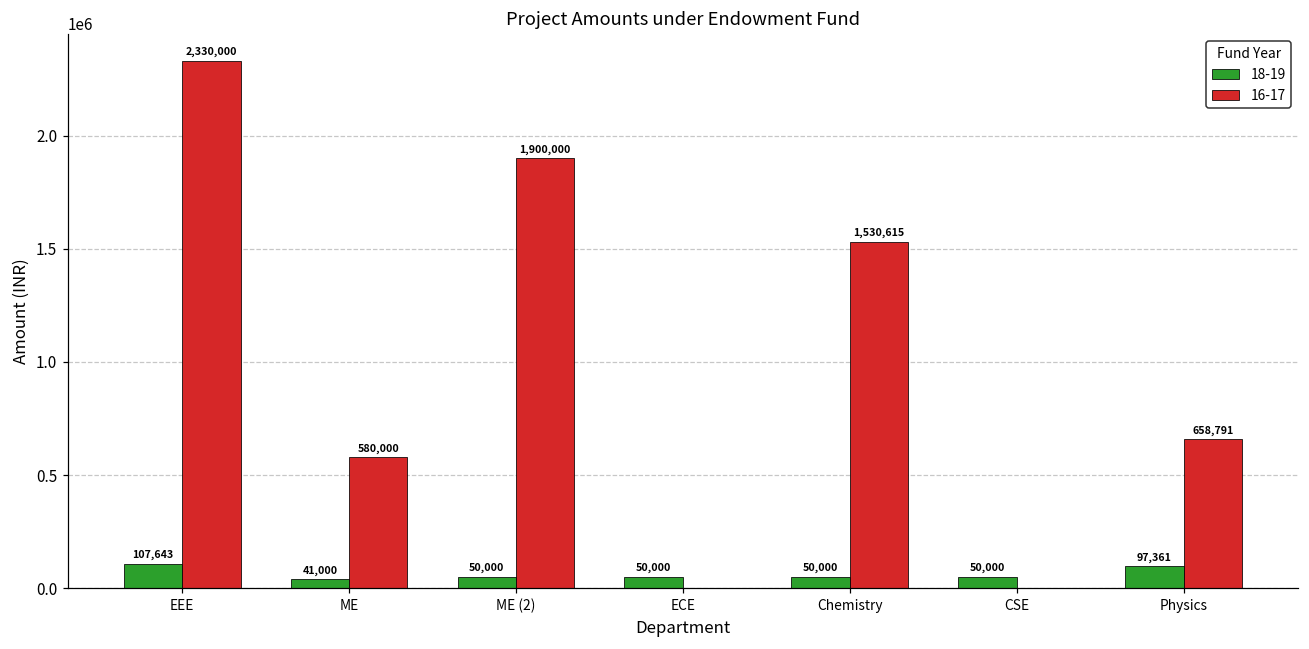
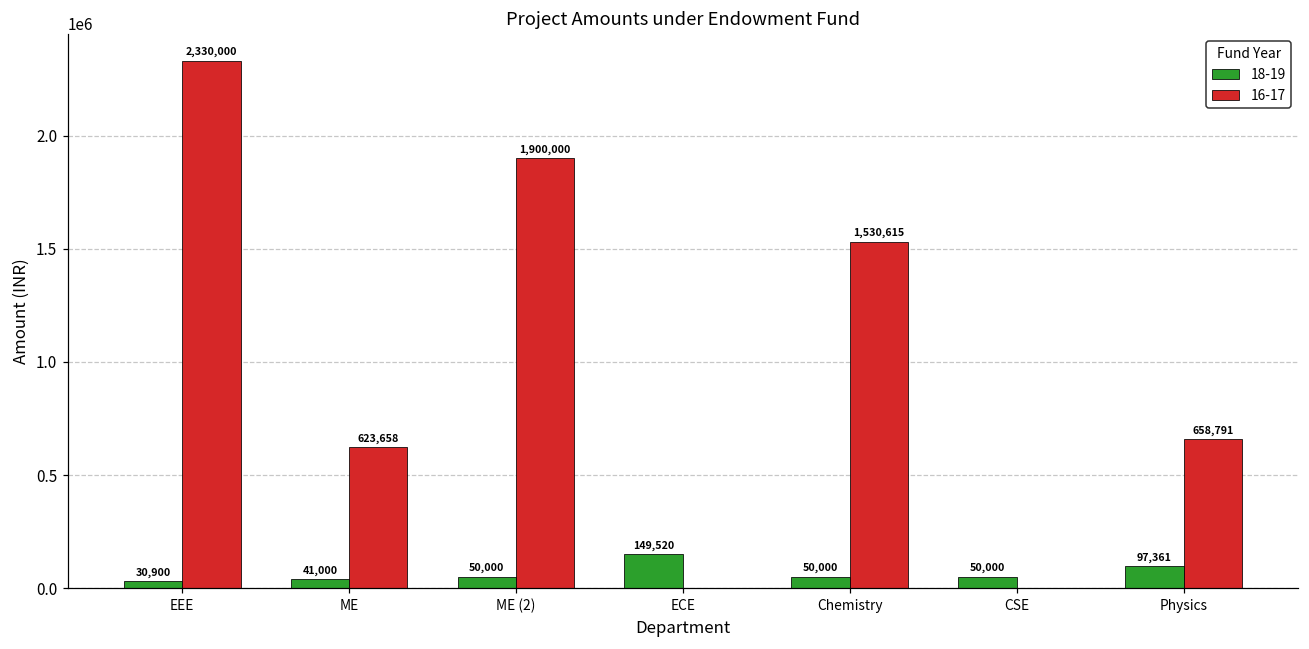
  {
    "18-19": {
-     "EEE": "107,643",
+     "EEE": "30,900",
      "ME": "41,000",
      "ME (2)": "50,000",
-     "ECE": "50,000",
+     "ECE": "149,520",
      "Chemistry": "50,000",
      "CSE": "50,000",
      "Physics": "97,361"
    },
    "16-17": {
      "EEE": "2,330,000",
-     "ME": "580,000",
+     "ME": "623,658",
      "ME (2)": "1,900,000",
      "Chemistry": "1,530,615",
      "Physics": "658,791"
    }
  }
